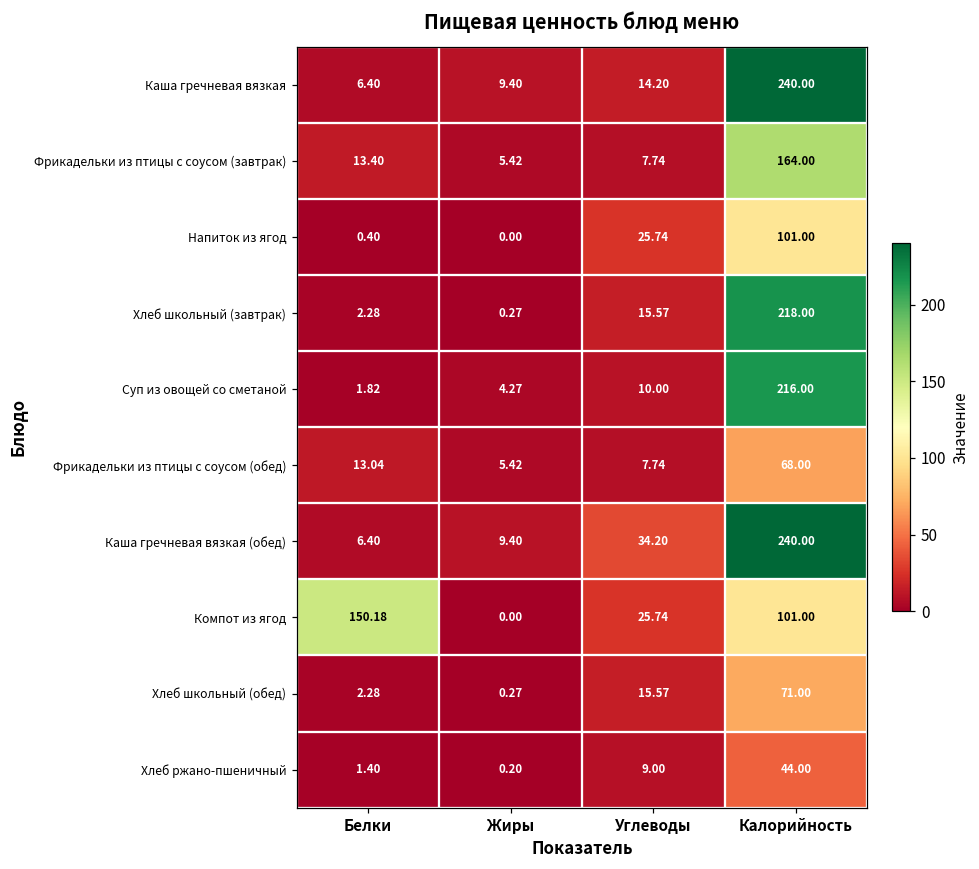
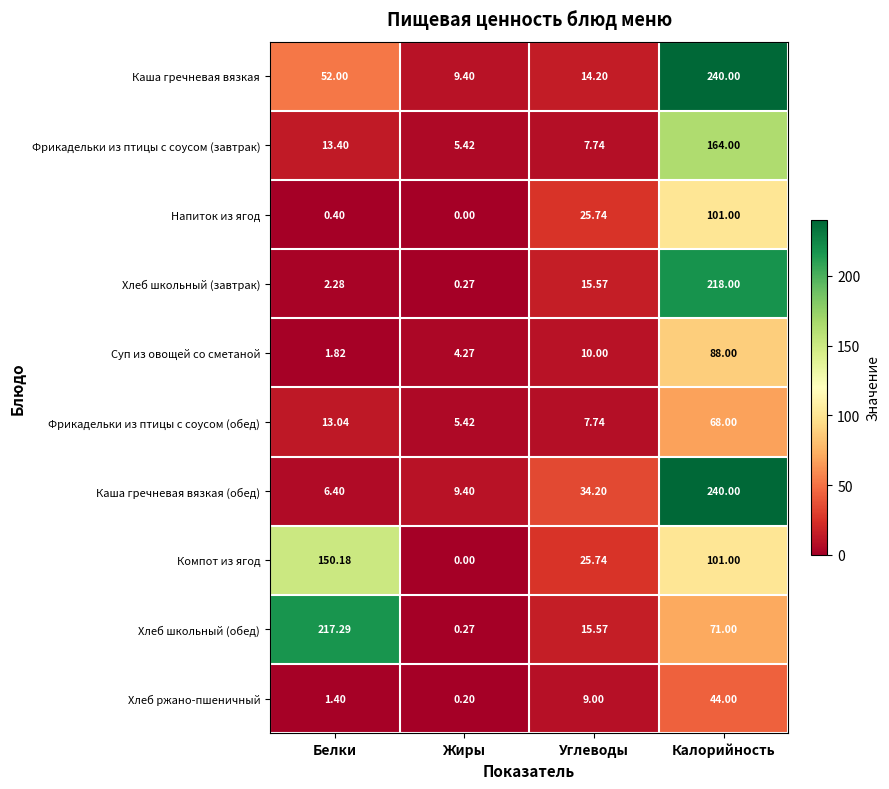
  {
    "Каша гречневая вязкая": {
-     "Белки": 6.40,
+     "Белки": 52.00,
      "Жиры": 9.40,
      "Углеводы": 14.20,
      "Калорийность": 240.00
    },
    "Фрикадельки из птицы с соусом (завтрак)": {
      "Белки": 13.40,
      "Жиры": 5.42,
      "Углеводы": 7.74,
      "Калорийность": 164.00
    },
    "Напиток из ягод": {
      "Белки": 0.40,
      "Жиры": 0.00,
      "Углеводы": 25.74,
      "Калорийность": 101.00
    },
    "Хлеб школьный (завтрак)": {
      "Белки": 2.28,
      "Жиры": 0.27,
      "Углеводы": 15.57,
      "Калорийность": 218.00
    },
    "Суп из овощей со сметаной": {
      "Белки": 1.82,
      "Жиры": 4.27,
      "Углеводы": 10.00,
-     "Калорийность": 216.00
+     "Калорийность": 88.00
    },
    "Фрикадельки из птицы с соусом (обед)": {
      "Белки": 13.04,
      "Жиры": 5.42,
      "Углеводы": 7.74,
      "Калорийность": 68.00
    },
    "Каша гречневая вязкая (обед)": {
      "Белки": 6.40,
      "Жиры": 9.40,
      "Углеводы": 34.20,
      "Калорийность": 240.00
    },
    "Компот из ягод": {
      "Белки": 150.18,
      "Жиры": 0.00,
      "Углеводы": 25.74,
      "Калорийность": 101.00
    },
    "Хлеб школьный (обед)": {
-     "Белки": 2.28,
+     "Белки": 217.29,
      "Жиры": 0.27,
      "Углеводы": 15.57,
      "Калорийность": 71.00
    },
    "Хлеб ржано-пшеничный": {
      "Белки": 1.40,
      "Жиры": 0.20,
      "Углеводы": 9.00,
      "Калорийность": 44.00
    }
  }
